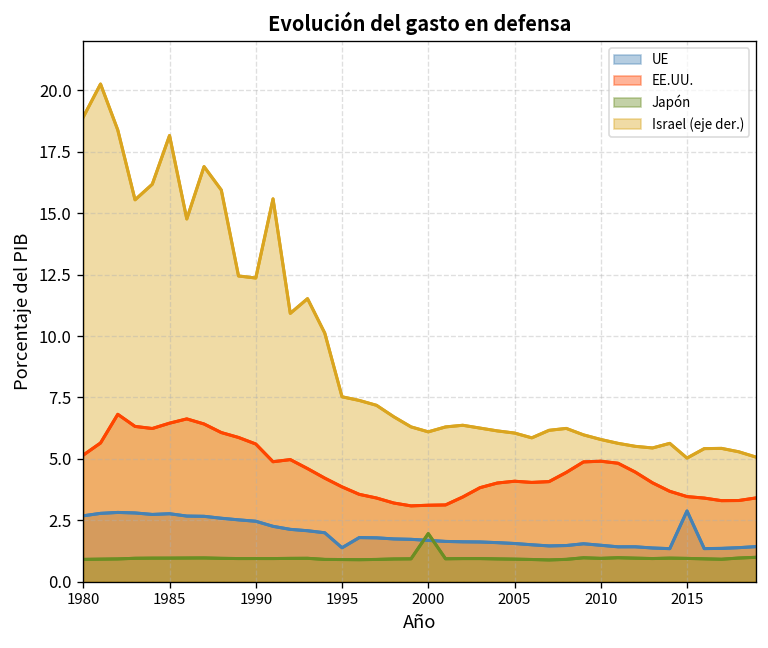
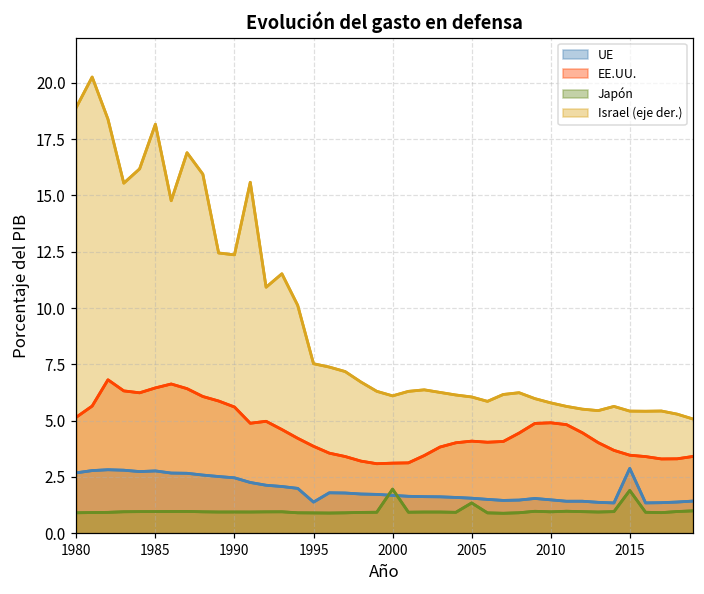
  {
    "UE": {
      "1980": 2.7,
      "1985": 2.8,
      "1990": 2.5,
      "1995": 1.4,
      "2000": 1.7,
      "2005": 1.6,
      "2010": 1.5,
      "2015": 2.9
    },
    "EE.UU.": {
      "1980": 5.2,
      "1985": 6.5,
      "1990": 5.6,
      "1995": 3.9,
      "2000": 3.1,
      "2005": 4.1,
      "2010": 4.9,
      "2015": 3.5
    },
    "Japón": {
      "1980": 0.9,
      "1985": 1.0,
      "1990": 0.9,
      "1995": 0.9,
      "2000": 2.0,
-     "2005": 0.9,
+     "2005": 1.3,
      "2010": 0.9,
-     "2015": 0.9
+     "2015": 1.9
    },
    "Israel (eje der.)": {
      "1980": 18.9,
      "1985": 18.2,
      "1990": 12.4,
      "1995": 7.5,
      "2000": 6.1,
      "2005": 6.1,
      "2010": 5.8,
-     "2015": 5.0
+     "2015": 5.4
    }
  }
